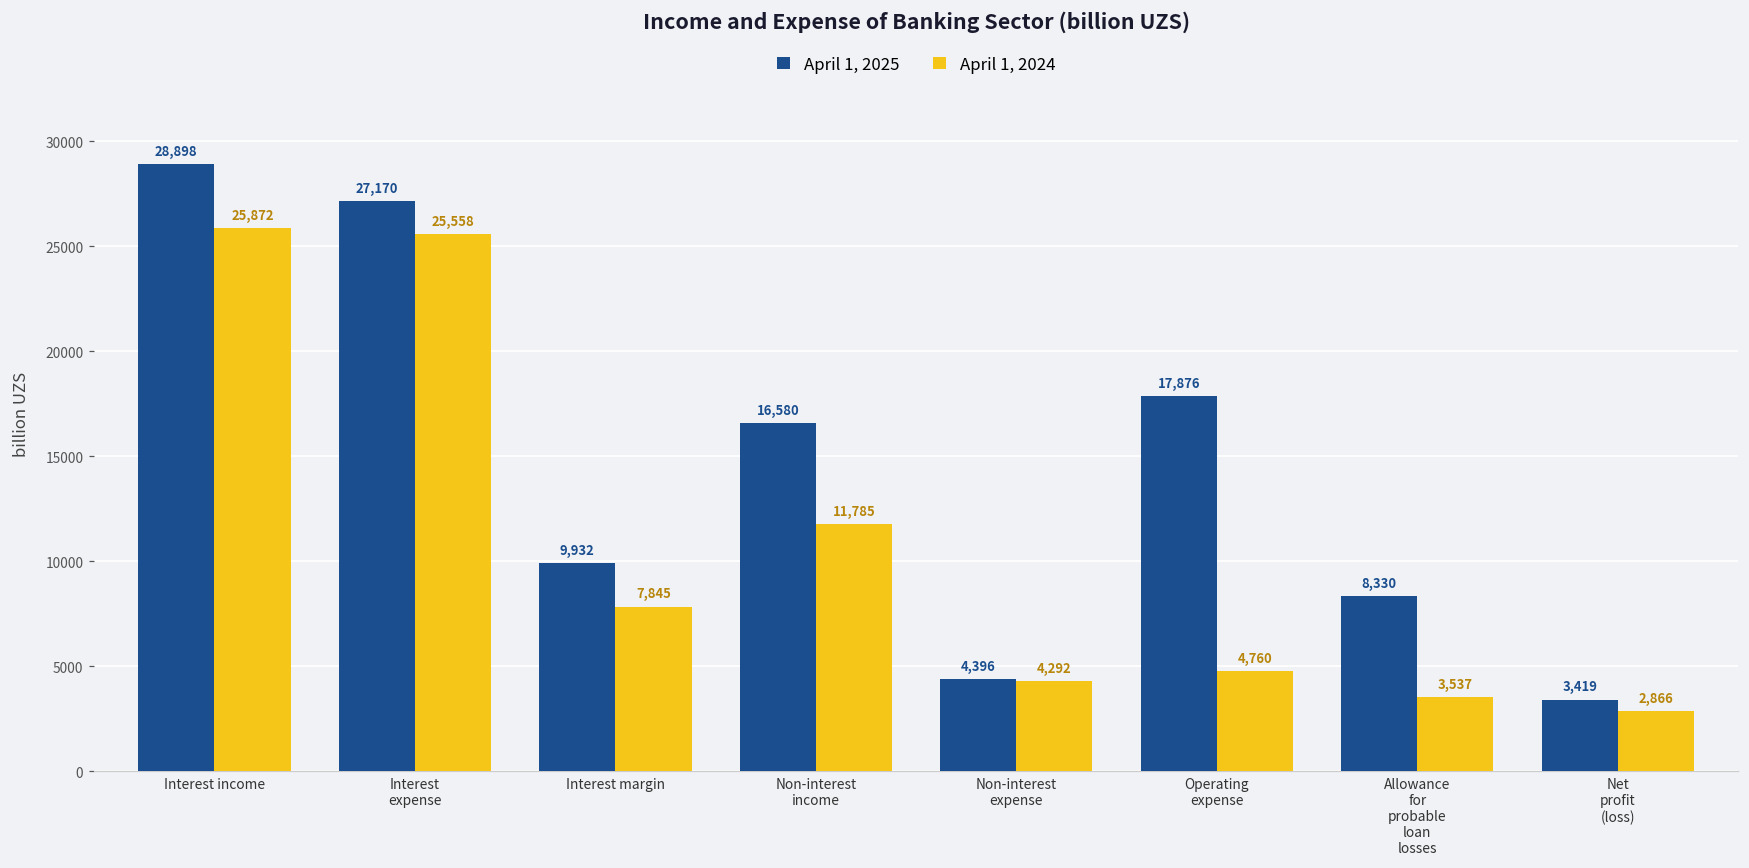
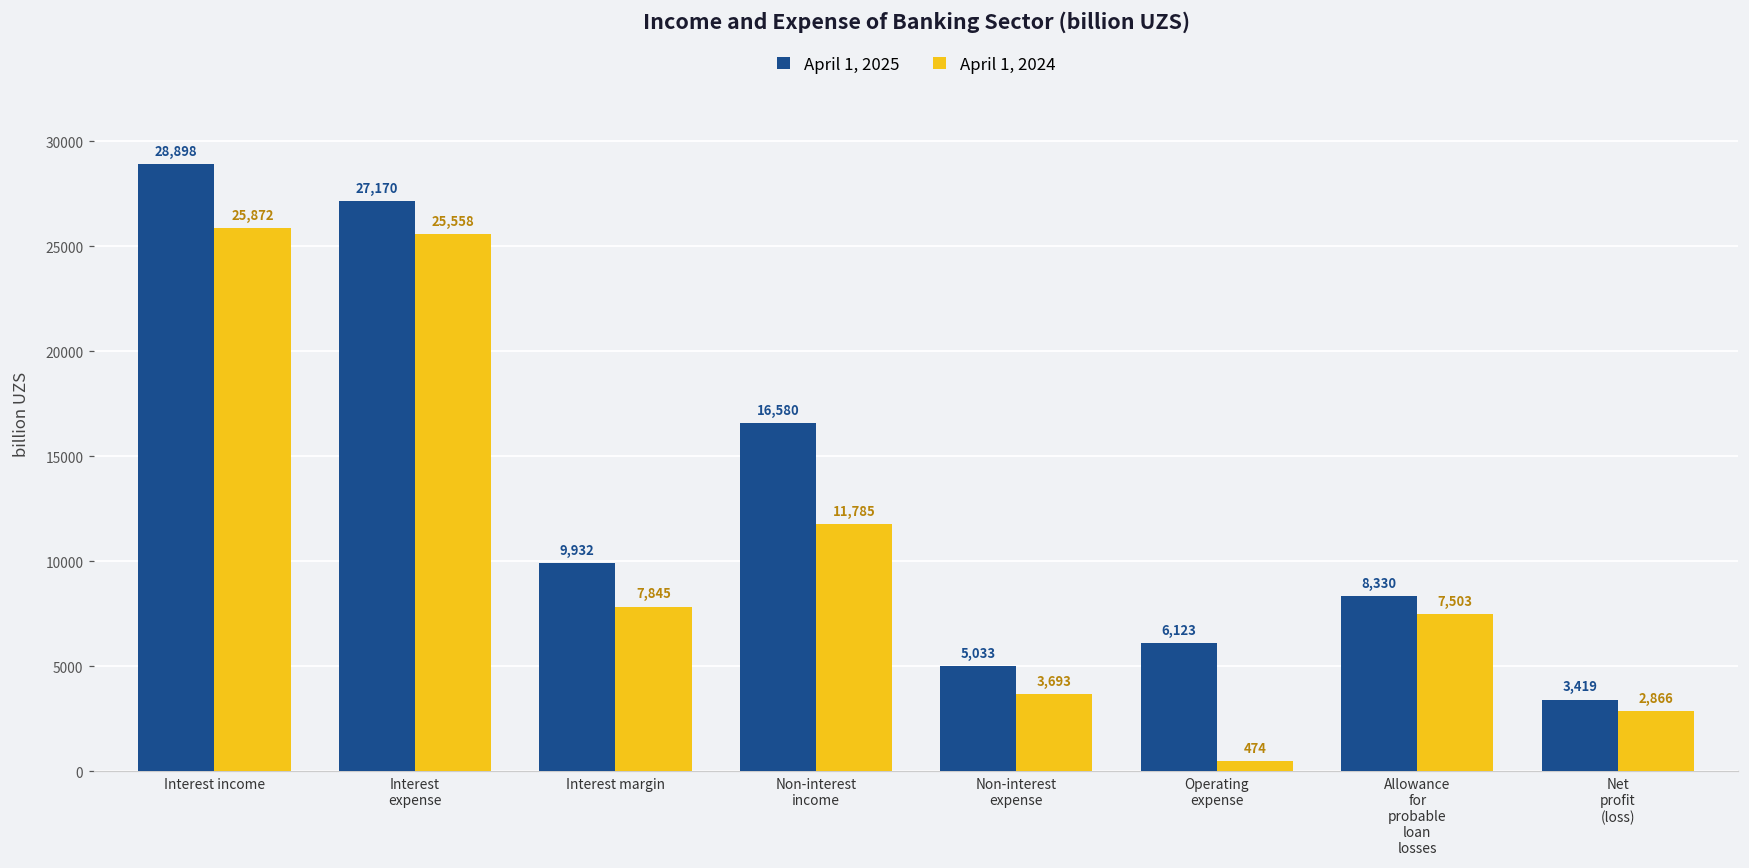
  {
    "April 1, 2025": {
      "Interest income": "28,898",
      "Interest expense": "27,170",
      "Interest margin": "9,932",
      "Non-interest income": "16,580",
-     "Non-interest expense": "4,396",
-     "Operating expense": "17,876",
+     "Non-interest expense": "5,033",
+     "Operating expense": "6,123",
      "Allowance for probable loan losses": "8,330",
      "Net profit (loss)": "3,419"
    },
    "April 1, 2024": {
      "Interest income": "25,872",
      "Interest expense": "25,558",
      "Interest margin": "7,845",
      "Non-interest income": "11,785",
-     "Non-interest expense": "4,292",
-     "Operating expense": "4,760",
-     "Allowance for probable loan losses": "3,537",
+     "Non-interest expense": "3,693",
+     "Operating expense": "474",
+     "Allowance for probable loan losses": "7,503",
      "Net profit (loss)": "2,866"
    }
  }
